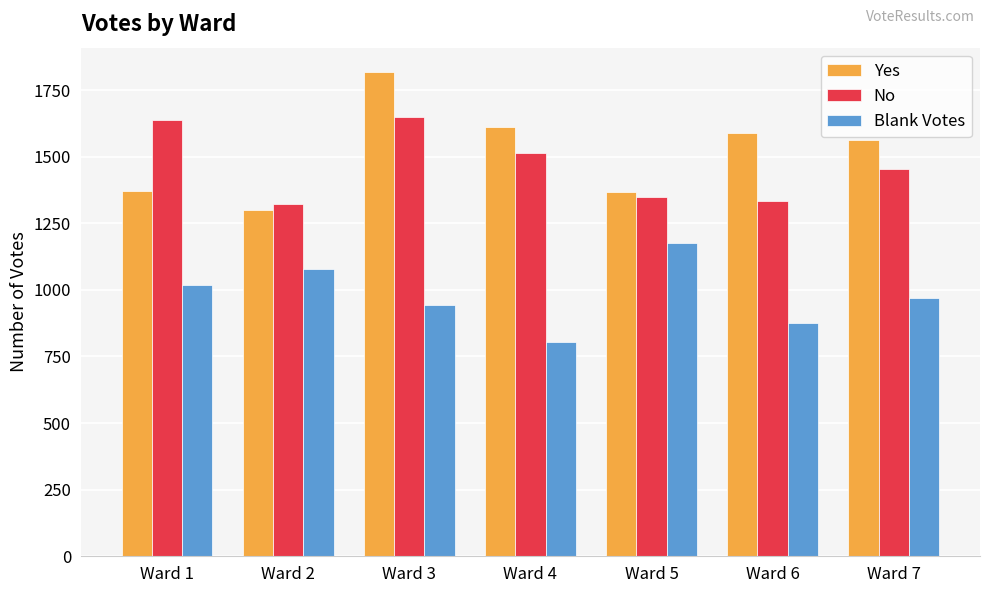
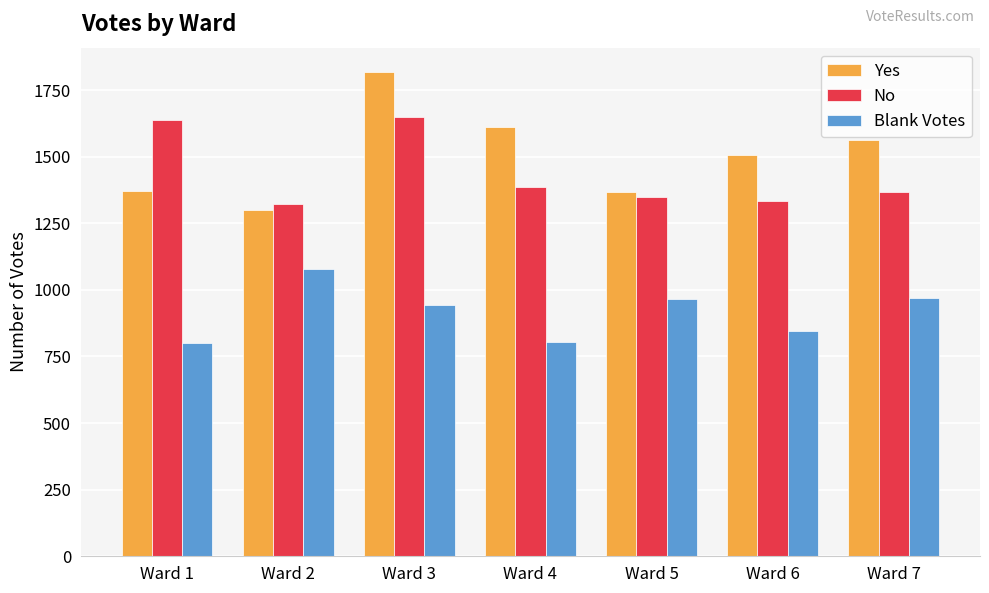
  {
    "Yes": {
      "Ward 1": 1370,
      "Ward 2": 1300,
      "Ward 3": 1820,
      "Ward 4": 1610,
      "Ward 5": 1370,
-     "Ward 6": 1590,
+     "Ward 6": 1510,
      "Ward 7": 1560
    },
    "No": {
      "Ward 1": 1640,
      "Ward 2": 1320,
      "Ward 3": 1650,
-     "Ward 4": 1510,
+     "Ward 4": 1390,
      "Ward 5": 1350,
      "Ward 6": 1340,
-     "Ward 7": 1460
+     "Ward 7": 1370
    },
    "Blank Votes": {
-     "Ward 1": 1020,
+     "Ward 1": 800,
      "Ward 2": 1080,
      "Ward 3": 940,
      "Ward 4": 810,
-     "Ward 5": 1180,
-     "Ward 6": 880,
+     "Ward 5": 960,
+     "Ward 6": 850,
      "Ward 7": 970
    }
  }
